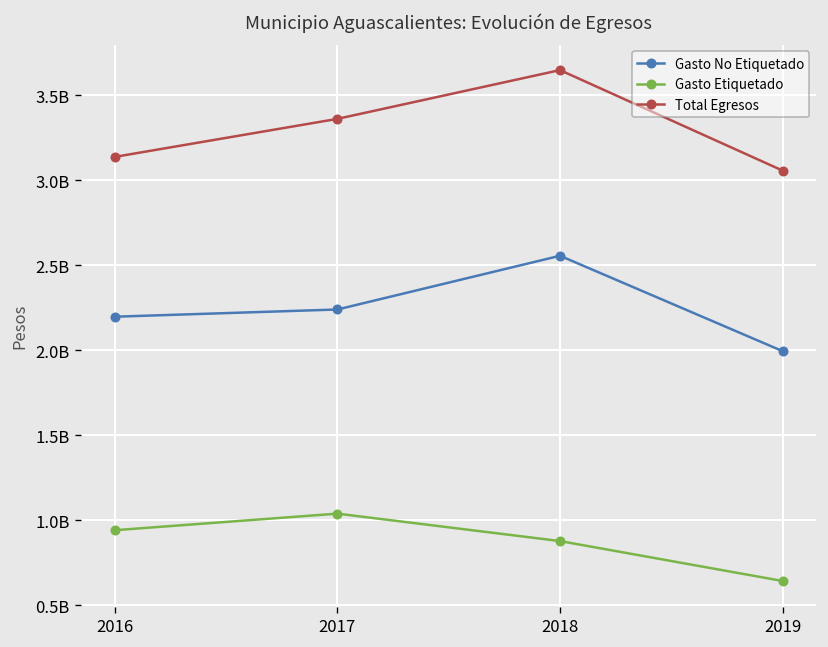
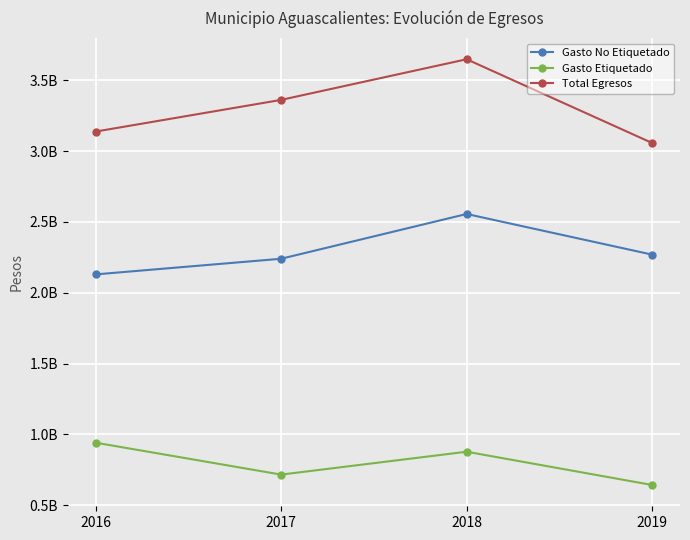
  {
    "Gasto No Etiquetado": {
-     "2016": 2200000000,
+     "2016": 2130000000,
      "2017": 2240000000,
      "2018": 2560000000,
-     "2019": 2000000000
+     "2019": 2270000000
    },
    "Gasto Etiquetado": {
      "2016": 940000000,
-     "2017": 1040000000,
+     "2017": 720000000,
      "2018": 880000000,
      "2019": 640000000
    },
    "Total Egresos": {
      "2016": 3140000000,
      "2017": 3360000000,
      "2018": 3650000000,
      "2019": 3060000000
    }
  }
